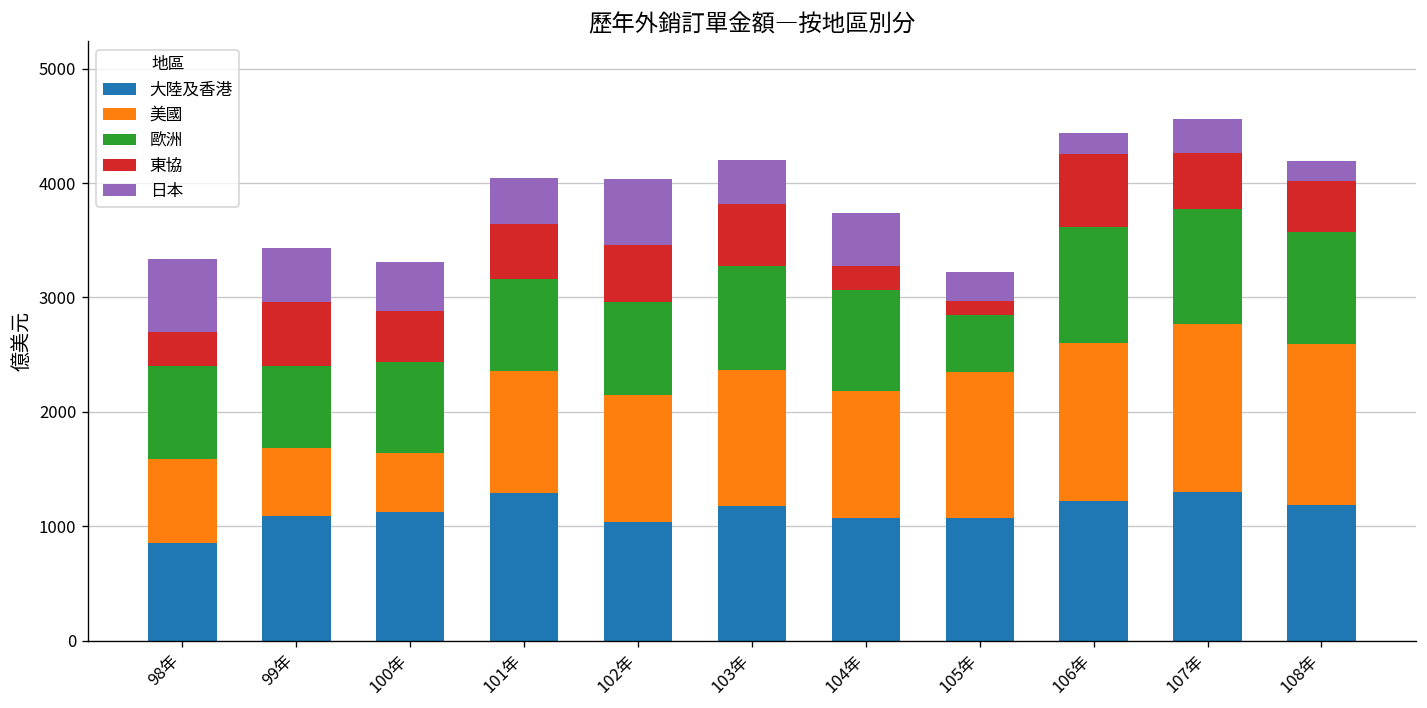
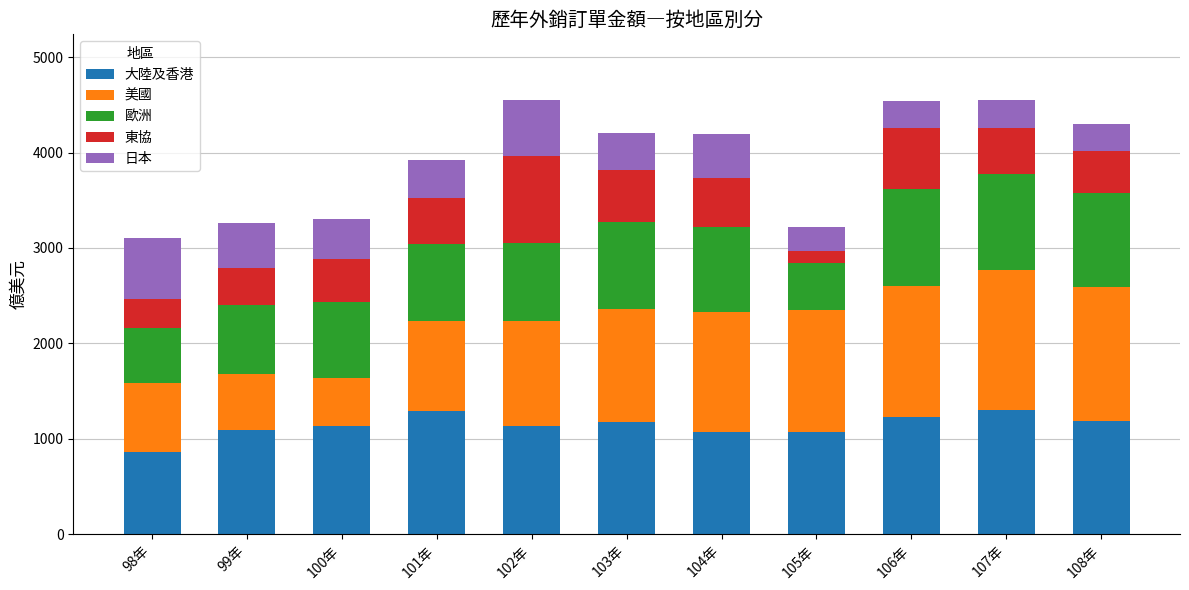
  {
    "大陸及香港": {
      "98年": 900,
      "99年": 1100,
      "100年": 1100,
      "101年": 1300,
-     "102年": 1000,
+     "102年": 1100,
      "103年": 1200,
      "104年": 1100,
      "105年": 1100,
      "106年": 1200,
      "107年": 1300,
      "108年": 1200
    },
    "美國": {
      "98年": 700,
      "99年": 600,
      "100年": 500,
-     "101年": 1100,
+     "101年": 900,
      "102年": 1100,
      "103年": 1200,
-     "104年": 1100,
+     "104年": 1300,
      "105年": 1300,
      "106年": 1400,
      "107年": 1500,
      "108年": 1400
    },
    "歐洲": {
-     "98年": 800,
+     "98年": 600,
      "99年": 700,
      "100年": 800,
      "101年": 800,
      "102年": 800,
      "103年": 900,
      "104年": 900,
      "105年": 500,
      "106年": 1000,
      "107年": 1000,
      "108年": 1000
    },
    "東協": {
      "98年": 300,
-     "99年": 600,
+     "99年": 400,
      "100年": 400,
      "101年": 500,
-     "102年": 500,
+     "102年": 900,
      "103年": 500,
-     "104年": 200,
+     "104年": 500,
      "105年": 100,
      "106年": 600,
      "107年": 500,
      "108年": 400
    },
    "日本": {
      "98年": 600,
      "99年": 500,
      "100年": 400,
      "101年": 400,
      "102年": 600,
      "103年": 400,
      "104年": 500,
      "105年": 200,
-     "106年": 200,
+     "106年": 300,
      "107年": 300,
-     "108年": 200
+     "108年": 300
    }
  }
